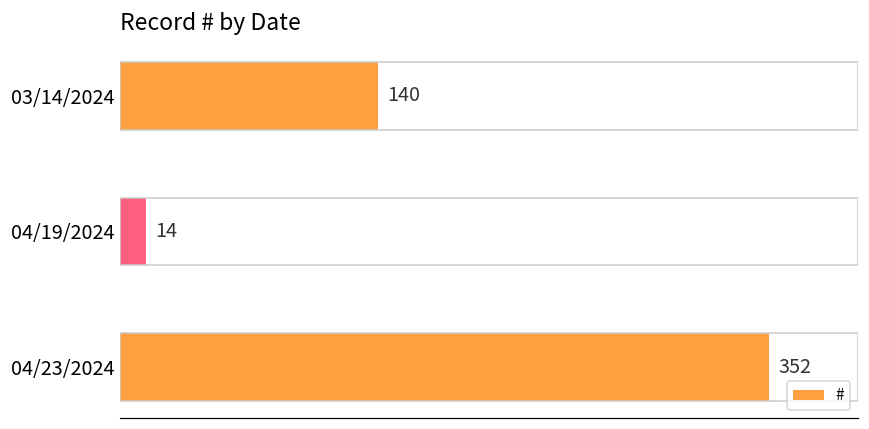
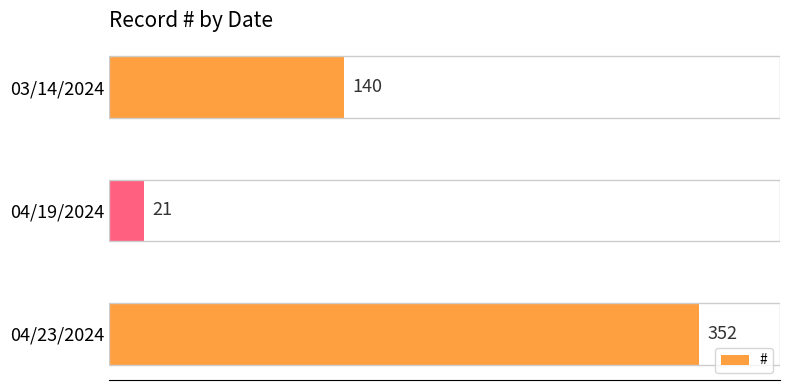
  {
    "03/14/2024": 140,
-   "04/19/2024": 14,
+   "04/19/2024": 21,
    "04/23/2024": 352
  }
